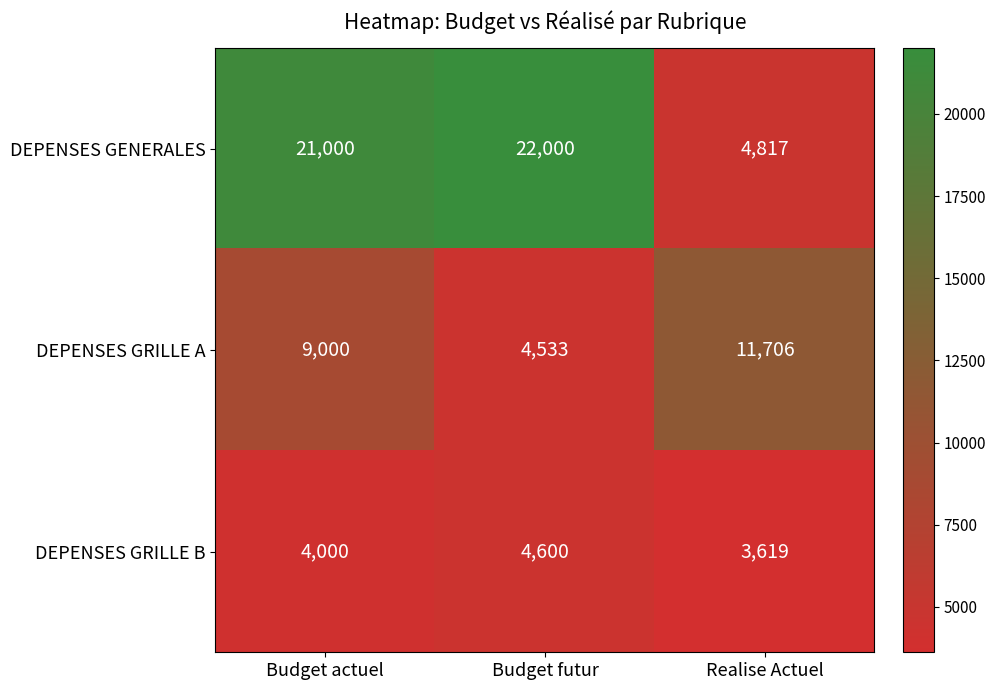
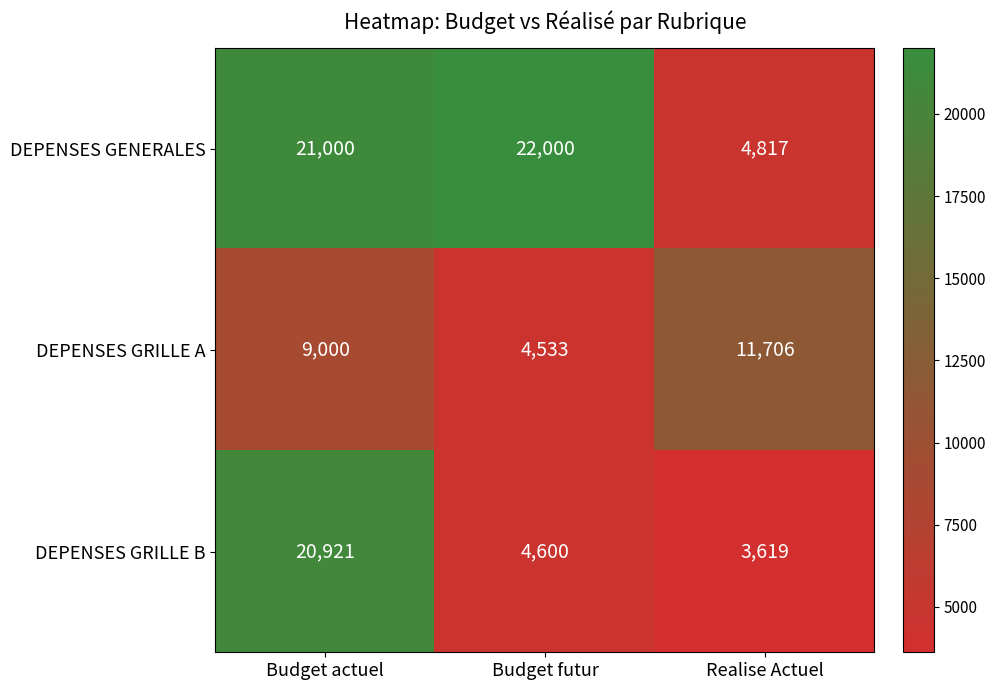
  {
    "DEPENSES GENERALES": {
      "Budget actuel": "21,000",
      "Budget futur": "22,000",
      "Realise Actuel": "4,817"
    },
    "DEPENSES GRILLE A": {
      "Budget actuel": "9,000",
      "Budget futur": "4,533",
      "Realise Actuel": "11,706"
    },
    "DEPENSES GRILLE B": {
-     "Budget actuel": "4,000",
+     "Budget actuel": "20,921",
      "Budget futur": "4,600",
      "Realise Actuel": "3,619"
    }
  }
